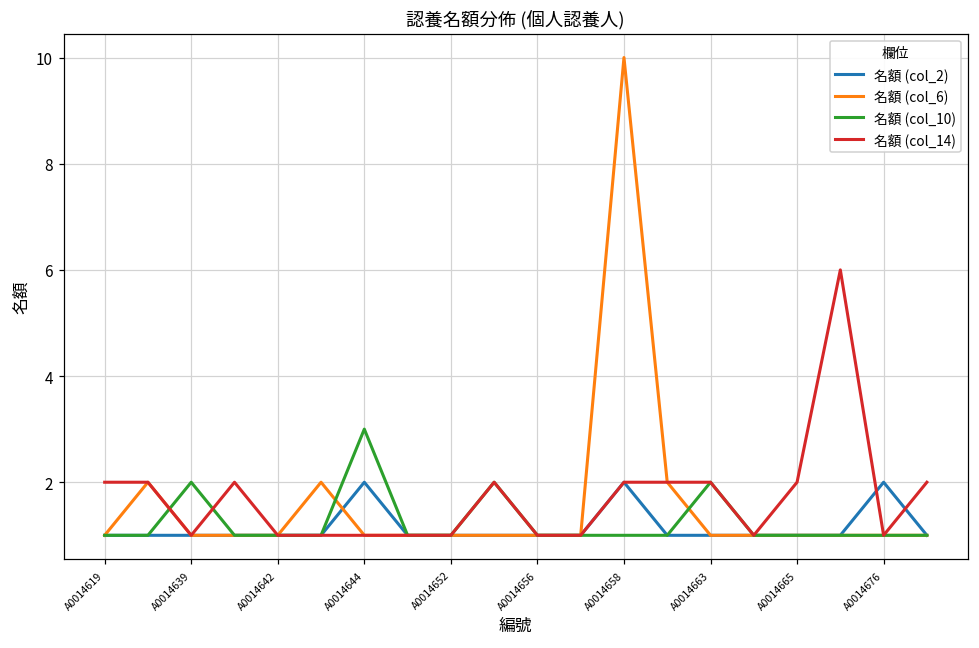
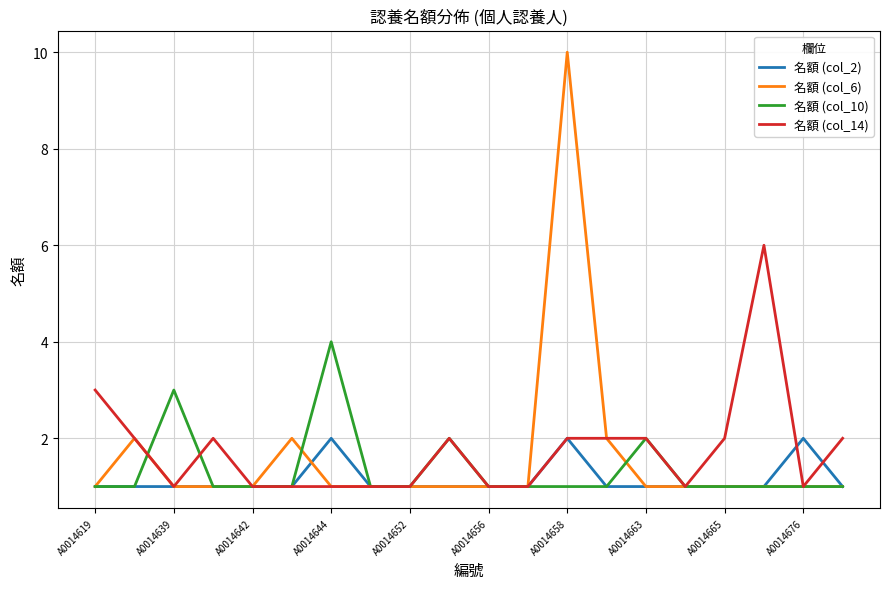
  {
    "名額 (col_2)": {
      "A0014644": 2,
      "A0014676": 2
    },
    "名額 (col_6)": {
      "A0014658": 10
    },
    "名額 (col_10)": {
-     "A0014639": 2,
-     "A0014644": 3,
+     "A0014639": 3,
+     "A0014644": 4,
      "A0014658": 1
    },
    "名額 (col_14)": {
-     "A0014619": 2,
+     "A0014619": 3,
      "A0014665": 2
    }
  }
